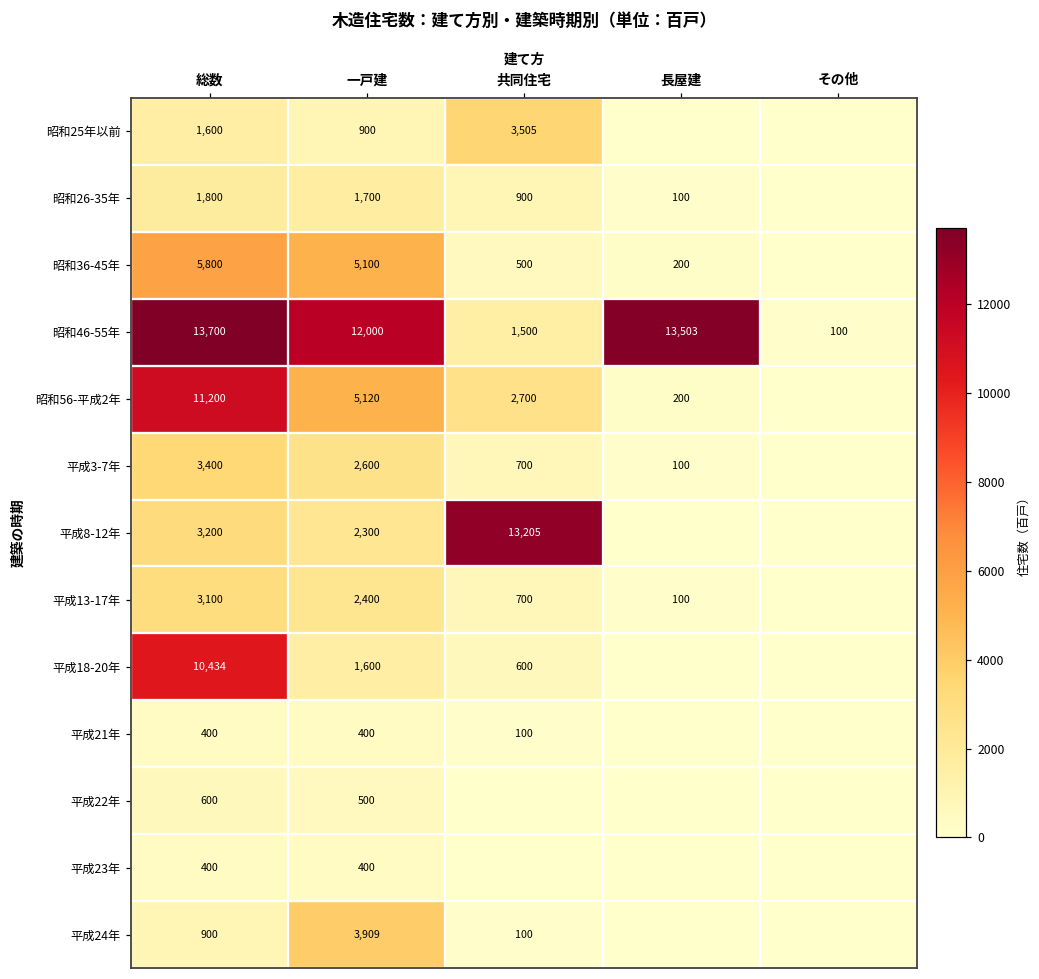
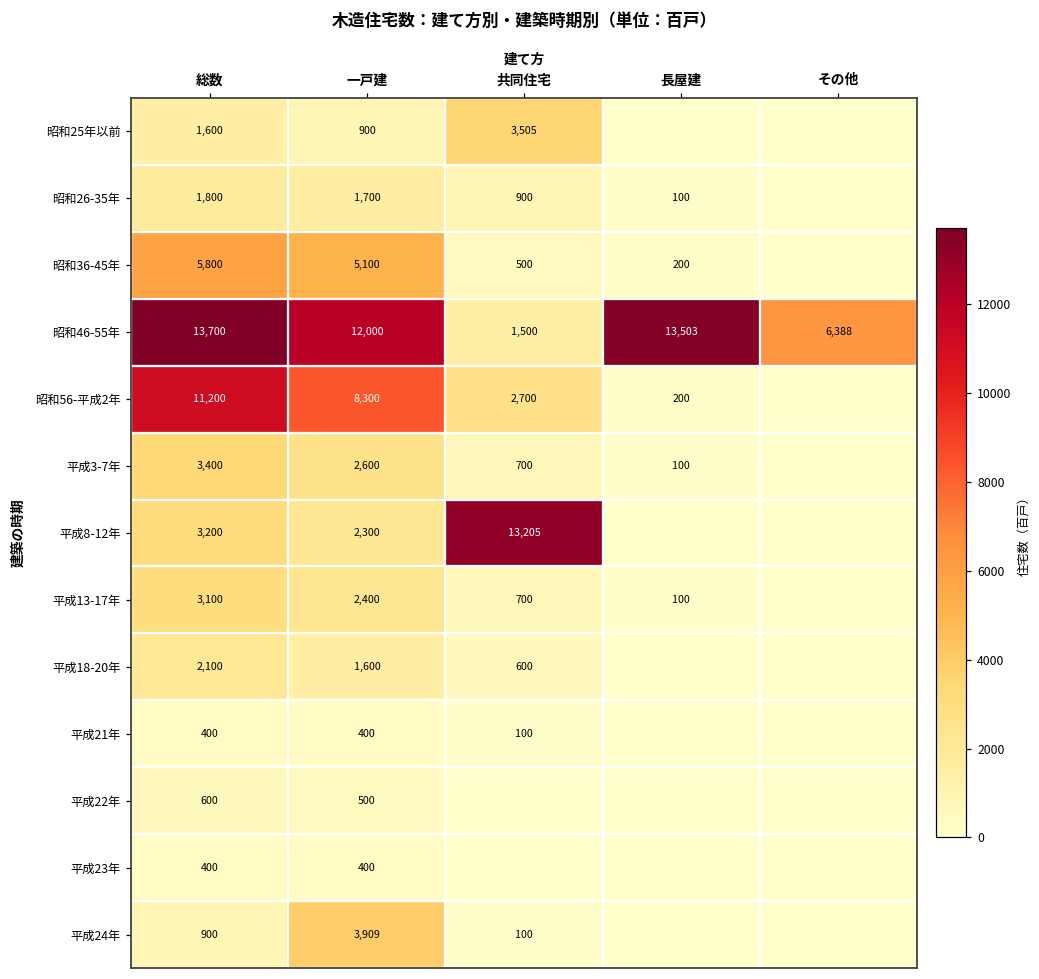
  {
    "昭和25年以前": {
      "総数": "1,600",
      "一戸建": "900",
      "共同住宅": "3,505"
    },
    "昭和26-35年": {
      "総数": "1,800",
      "一戸建": "1,700",
      "共同住宅": "900",
      "長屋建": "100"
    },
    "昭和36-45年": {
      "総数": "5,800",
      "一戸建": "5,100",
      "共同住宅": "500",
      "長屋建": "200"
    },
    "昭和46-55年": {
      "総数": "13,700",
      "一戸建": "12,000",
      "共同住宅": "1,500",
      "長屋建": "13,503",
-     "その他": "100"
+     "その他": "6,388"
    },
    "昭和56-平成2年": {
      "総数": "11,200",
-     "一戸建": "5,120",
+     "一戸建": "8,300",
      "共同住宅": "2,700",
      "長屋建": "200"
    },
    "平成3-7年": {
      "総数": "3,400",
      "一戸建": "2,600",
      "共同住宅": "700",
      "長屋建": "100"
    },
    "平成8-12年": {
      "総数": "3,200",
      "一戸建": "2,300",
      "共同住宅": "13,205"
    },
    "平成13-17年": {
      "総数": "3,100",
      "一戸建": "2,400",
      "共同住宅": "700",
      "長屋建": "100"
    },
    "平成18-20年": {
-     "総数": "10,434",
+     "総数": "2,100",
      "一戸建": "1,600",
      "共同住宅": "600"
    },
    "平成21年": {
      "総数": "400",
      "一戸建": "400",
      "共同住宅": "100"
    },
    "平成22年": {
      "総数": "600",
      "一戸建": "500"
    },
    "平成23年": {
      "総数": "400",
      "一戸建": "400"
    },
    "平成24年": {
      "総数": "900",
      "一戸建": "3,909",
      "共同住宅": "100"
    }
  }
